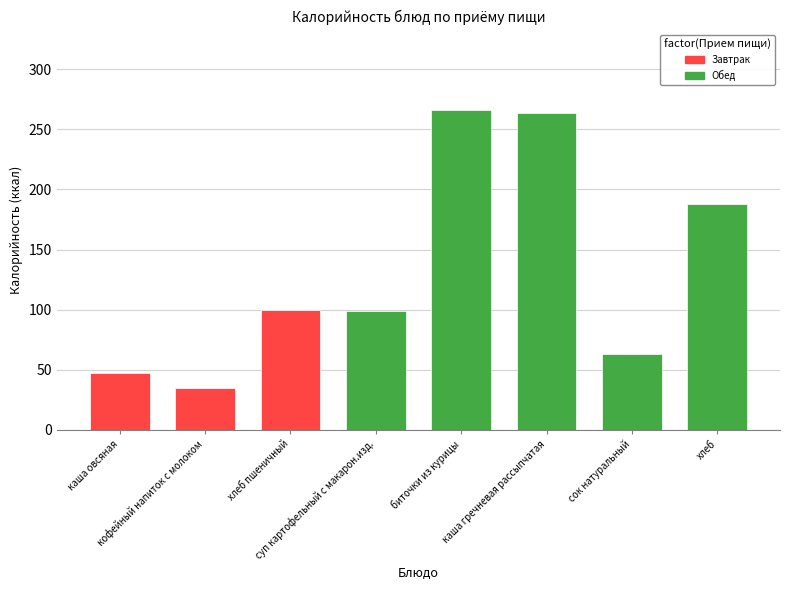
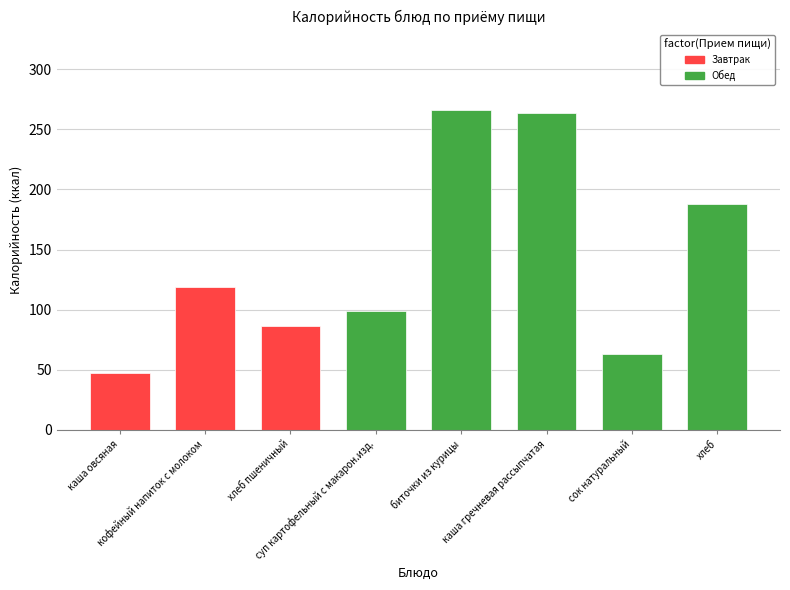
  {
    "каша овсяная": 47,
-   "кофейный напиток с молоком": 34,
-   "хлеб пшеничный": 100,
+   "кофейный напиток с молоком": 119,
+   "хлеб пшеничный": 86,
    "суп картофельный с макарон.изд.": 99,
    "биточки из курицы": 266,
    "каша гречневая рассыпчатая": 264,
    "сок натуральный": 63,
    "хлеб": 188
  }
